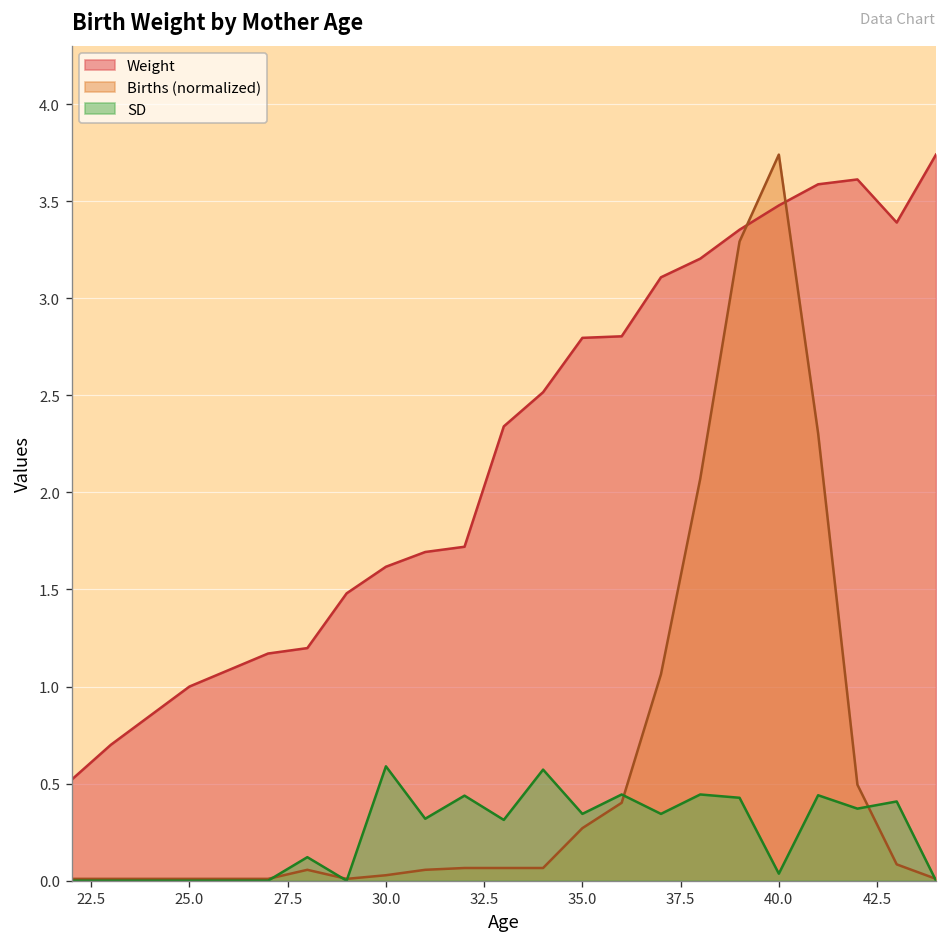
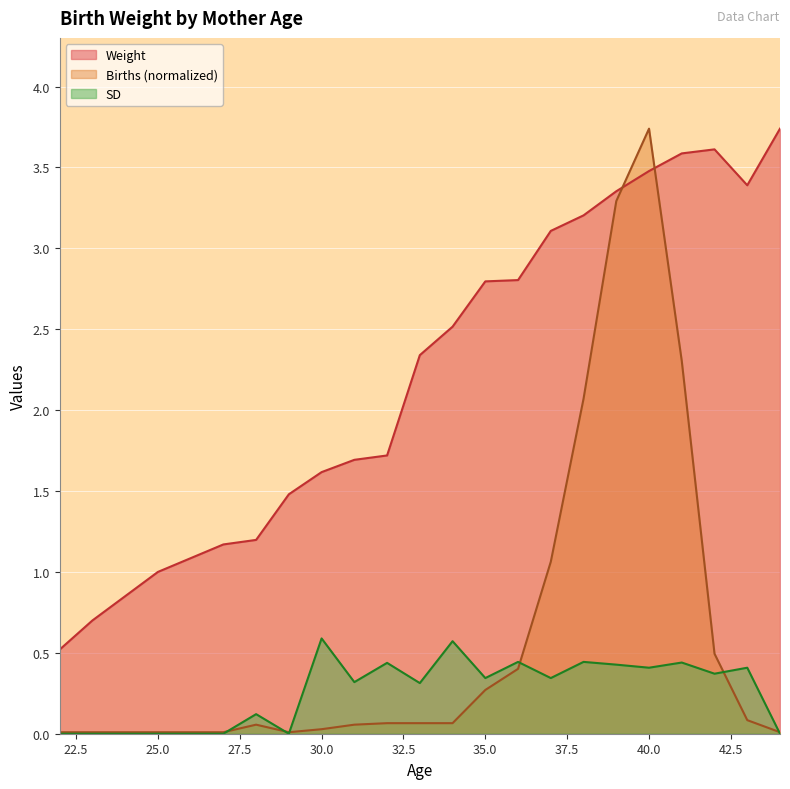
  {
    "SD": {
      "30.0": 0.59,
      "35.0": 0.34,
-     "40.0": 0.04
+     "40.0": 0.41
    }
  }
